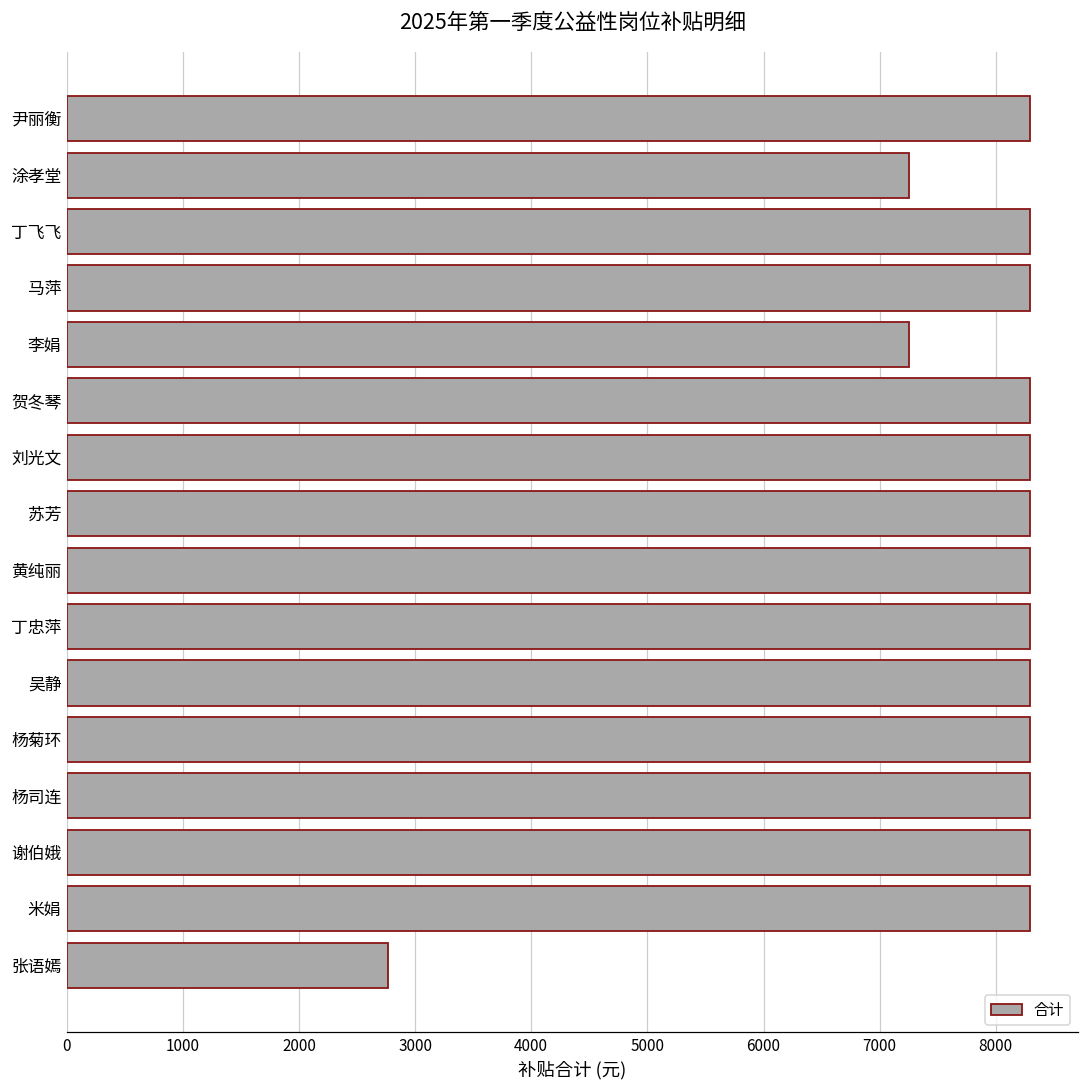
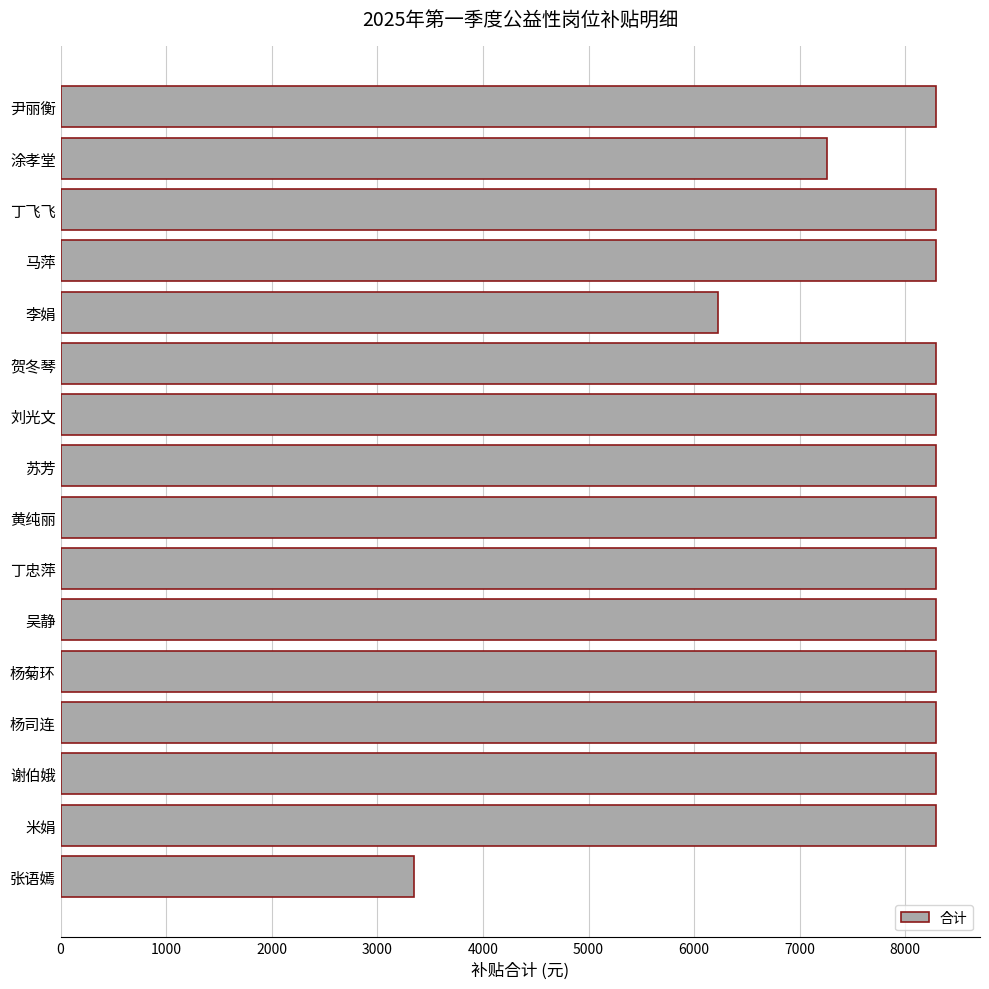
  {
    "尹丽衡": 8290,
    "涂孝堂": 7260,
    "丁飞飞": 8290,
    "马萍": 8290,
-   "李娟": 7250,
+   "李娟": 6230,
    "贺冬琴": 8290,
    "刘光文": 8290,
    "苏芳": 8290,
    "黄纯丽": 8290,
    "丁忠萍": 8290,
    "吴静": 8290,
    "杨菊环": 8290,
    "杨司连": 8290,
    "谢伯娥": 8290,
    "米娟": 8290,
-   "张语嫣": 2770
+   "张语嫣": 3350
  }
